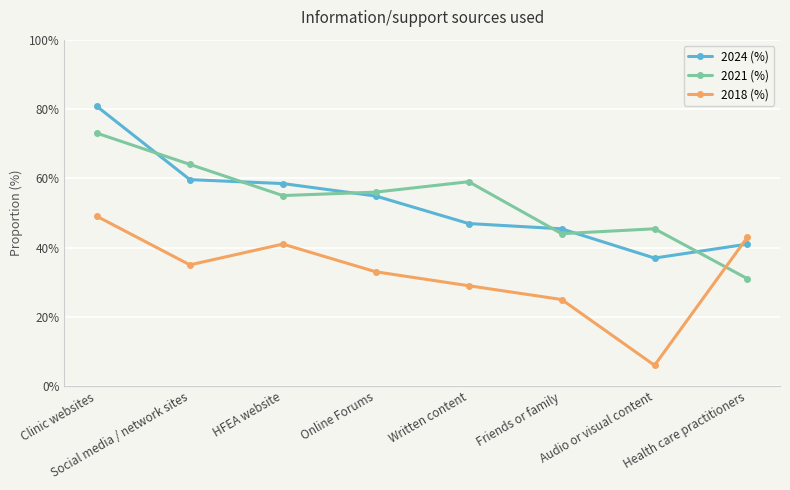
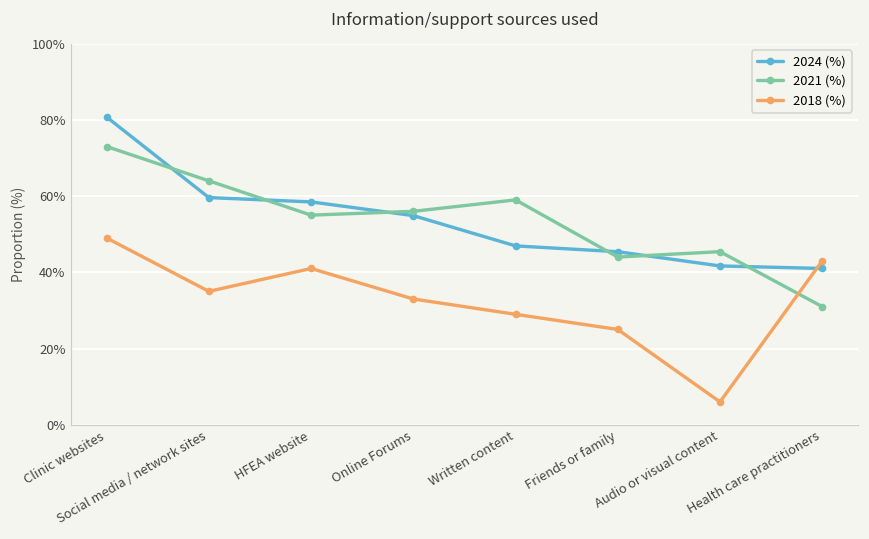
  {
    "2024 (%)": {
      "Clinic websites": "81%",
      "Social media / network sites": "60%",
      "HFEA website": "58%",
      "Online Forums": "55%",
      "Written content": "47%",
      "Friends or family": "45%",
-     "Audio or visual content": "37%",
+     "Audio or visual content": "42%",
      "Health care practitioners": "41%"
    },
    "2021 (%)": {
      "Clinic websites": "73%",
      "Social media / network sites": "64%",
      "HFEA website": "55%",
      "Online Forums": "56%",
      "Written content": "59%",
      "Friends or family": "44%",
      "Audio or visual content": "45%",
      "Health care practitioners": "31%"
    },
    "2018 (%)": {
      "Clinic websites": "49%",
      "Social media / network sites": "35%",
      "HFEA website": "41%",
      "Online Forums": "33%",
      "Written content": "29%",
      "Friends or family": "25%",
      "Audio or visual content": "6%",
      "Health care practitioners": "43%"
    }
  }
